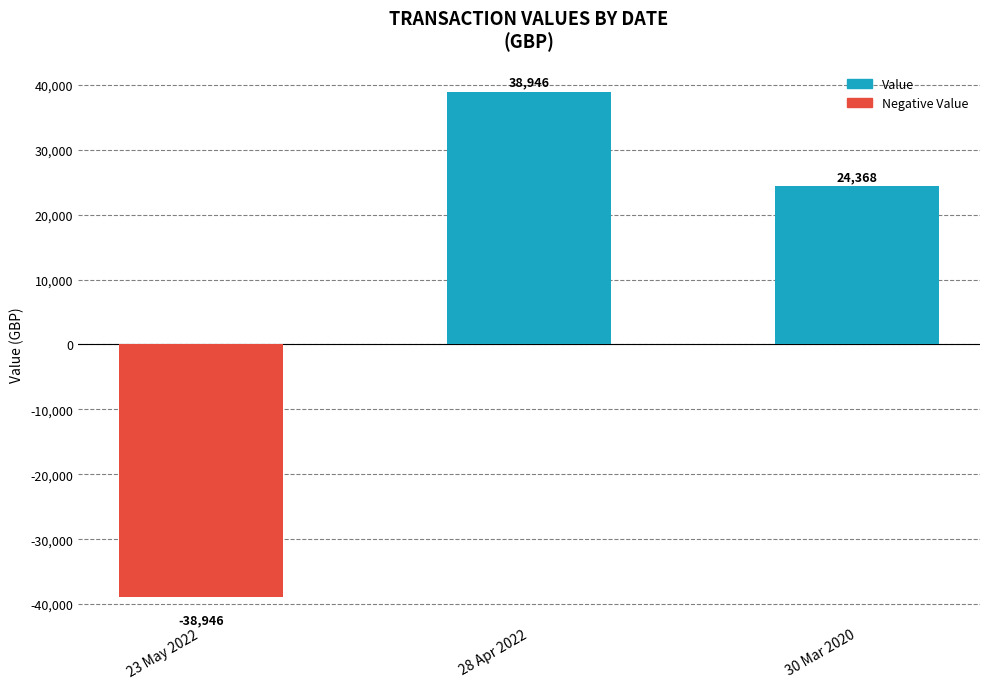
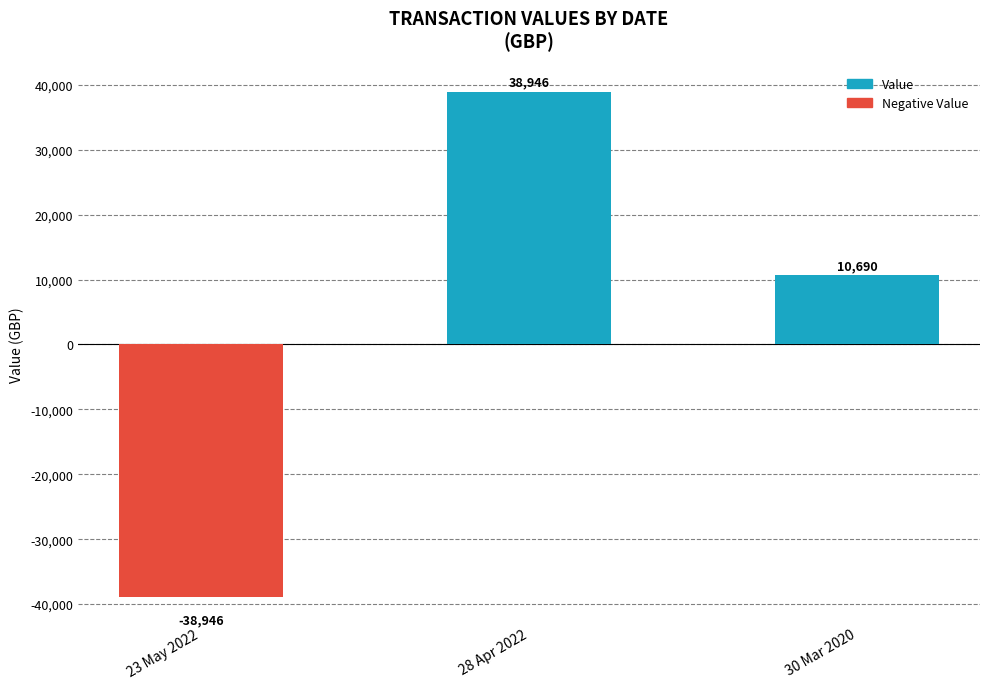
  {
    "23 May 2022": "-38,946",
    "28 Apr 2022": "38,946",
-   "30 Mar 2020": "24,368"
+   "30 Mar 2020": "10,690"
  }
